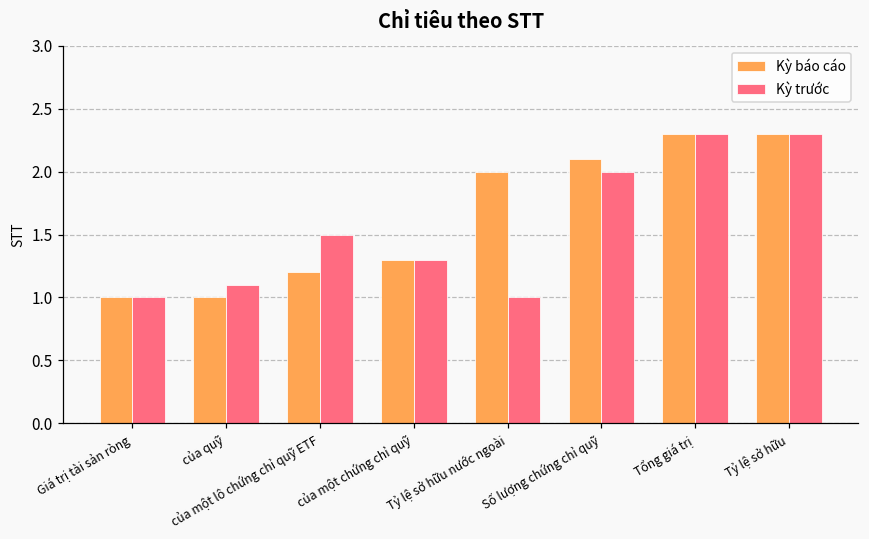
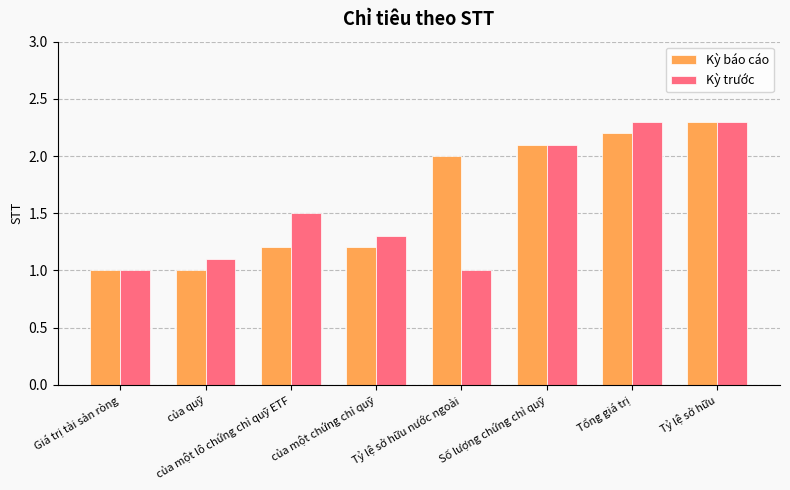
  {
    "Kỳ báo cáo": {
      "Giá trị tài sản ròng": 1.0,
      "của quỹ": 1.0,
      "của một lô chứng chỉ quỹ ETF": 1.2,
-     "của một chứng chỉ quỹ": 1.3,
+     "của một chứng chỉ quỹ": 1.2,
      "Tỷ lệ sở hữu nước ngoài": 2.0,
      "Số lượng chứng chỉ quỹ": 2.1,
-     "Tổng giá trị": 2.3,
+     "Tổng giá trị": 2.2,
      "Tỷ lệ sở hữu": 2.3
    },
    "Kỳ trước": {
      "Giá trị tài sản ròng": 1.0,
      "của quỹ": 1.1,
      "của một lô chứng chỉ quỹ ETF": 1.5,
      "của một chứng chỉ quỹ": 1.3,
      "Tỷ lệ sở hữu nước ngoài": 1.0,
-     "Số lượng chứng chỉ quỹ": 2.0,
+     "Số lượng chứng chỉ quỹ": 2.1,
      "Tổng giá trị": 2.3,
      "Tỷ lệ sở hữu": 2.3
    }
  }
